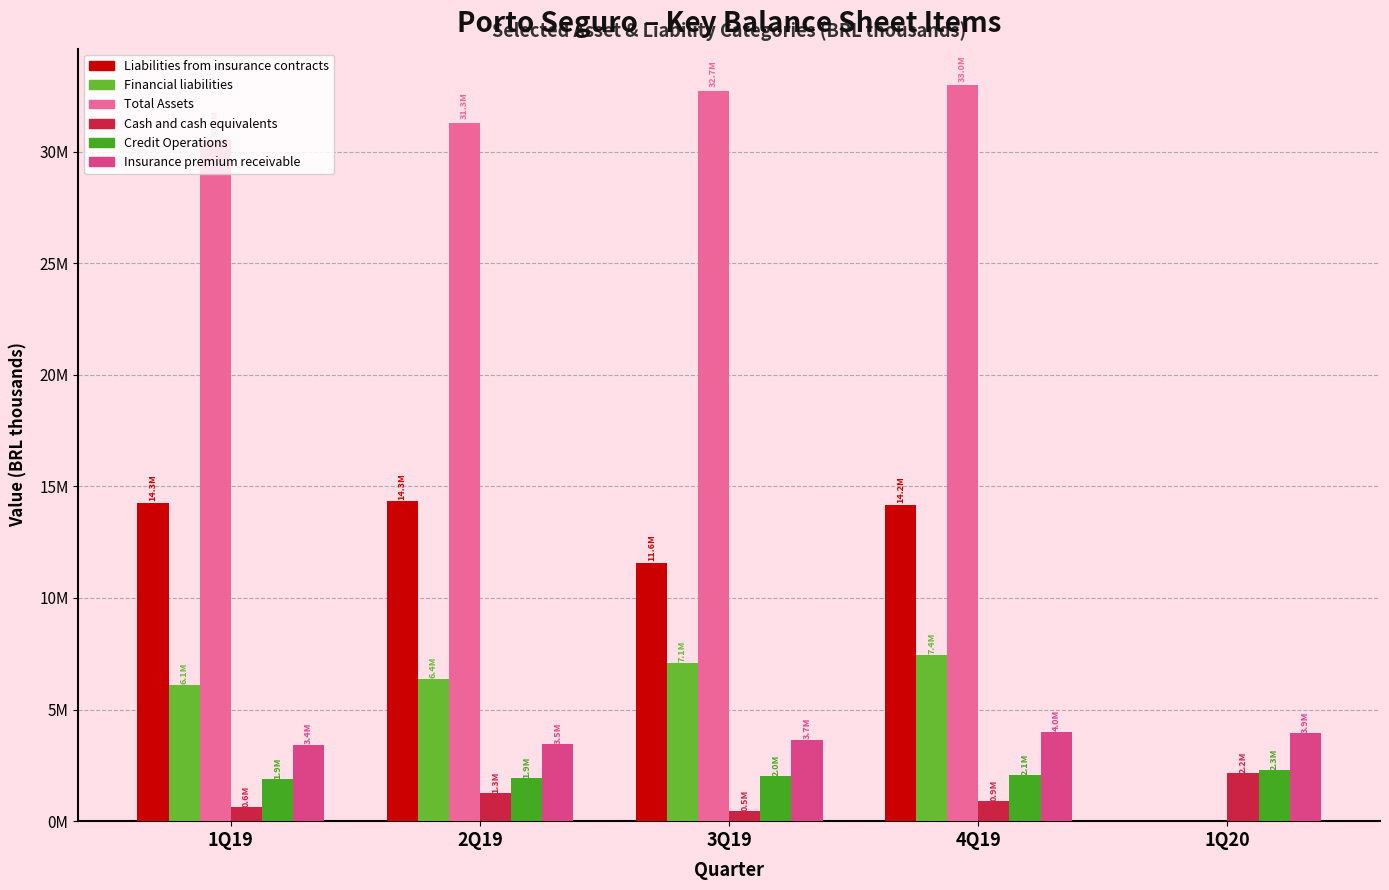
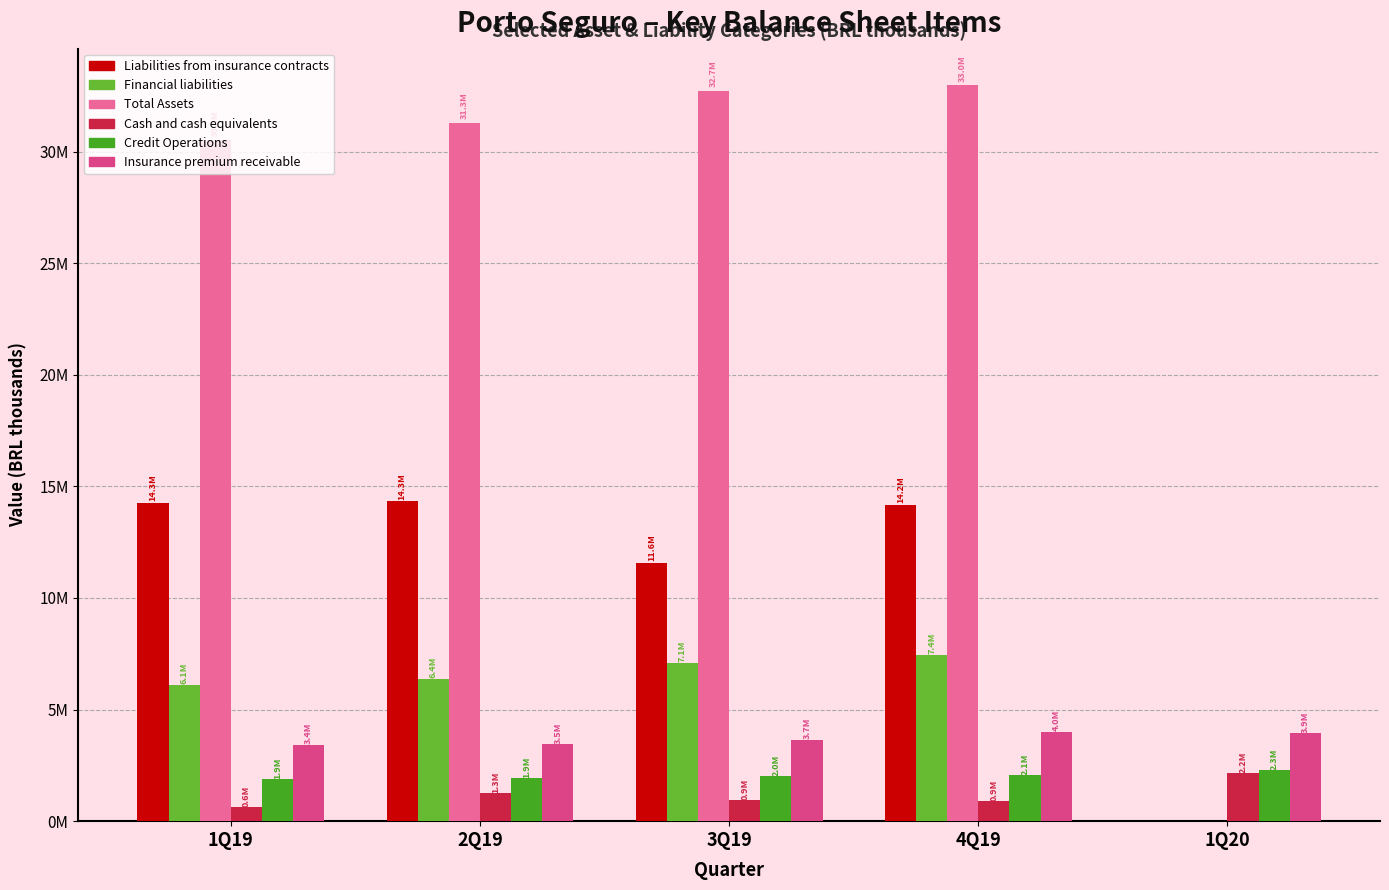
  {
    "Liabilities from insurance contracts": {
      "1Q19": "14.3M",
      "2Q19": "14.3M",
      "3Q19": "11.6M",
      "4Q19": "14.2M"
    },
    "Cash and cash equivalents": {
      "1Q19": "0.6M",
      "2Q19": "1.3M",
-     "3Q19": "0.5M",
+     "3Q19": "0.9M",
      "4Q19": "0.9M",
      "1Q20": "2.2M"
    }
  }
